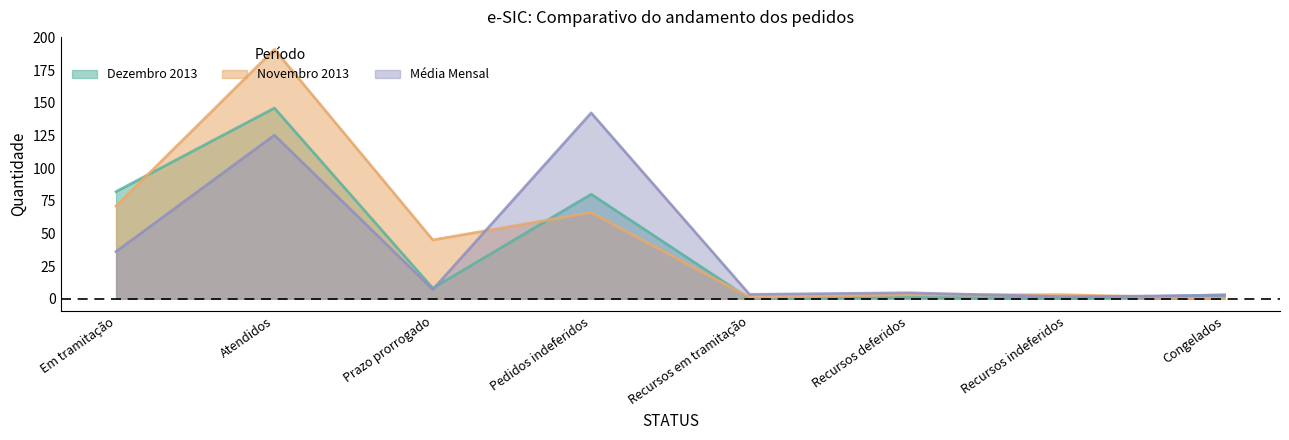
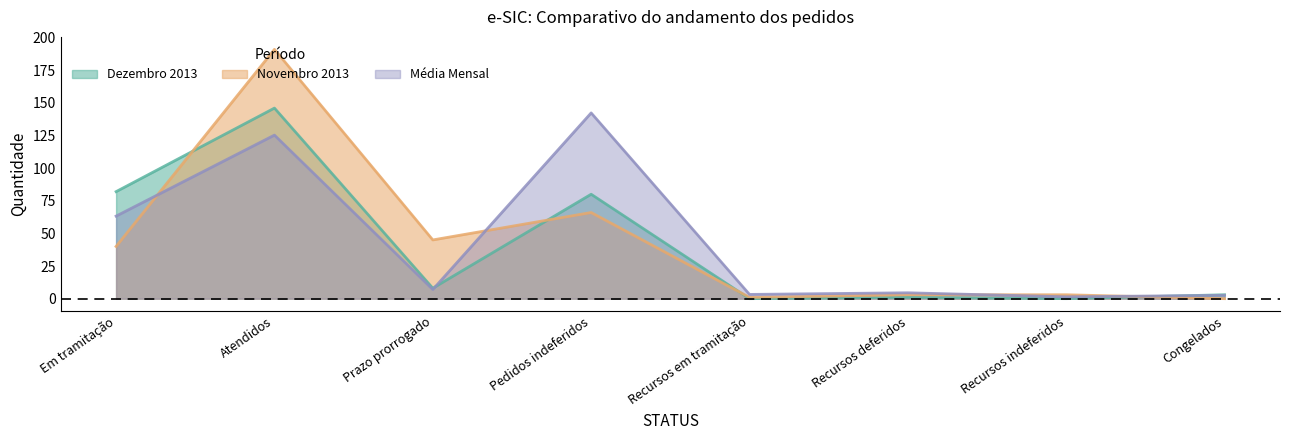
  {
    "Dezembro 2013": {
      "Em tramitação": 82,
      "Atendidos": 146,
      "Pedidos indeferidos": 80,
      "Recursos deferidos": 1
    },
    "Novembro 2013": {
-     "Em tramitação": 71,
+     "Em tramitação": 40,
      "Atendidos": 191,
      "Prazo prorrogado": 45,
      "Pedidos indeferidos": 66,
      "Congelados": 0
    },
    "Média Mensal": {
-     "Em tramitação": 36,
+     "Em tramitação": 63,
      "Atendidos": 125,
      "Pedidos indeferidos": 142,
      "Recursos em tramitação": 3
    }
  }
